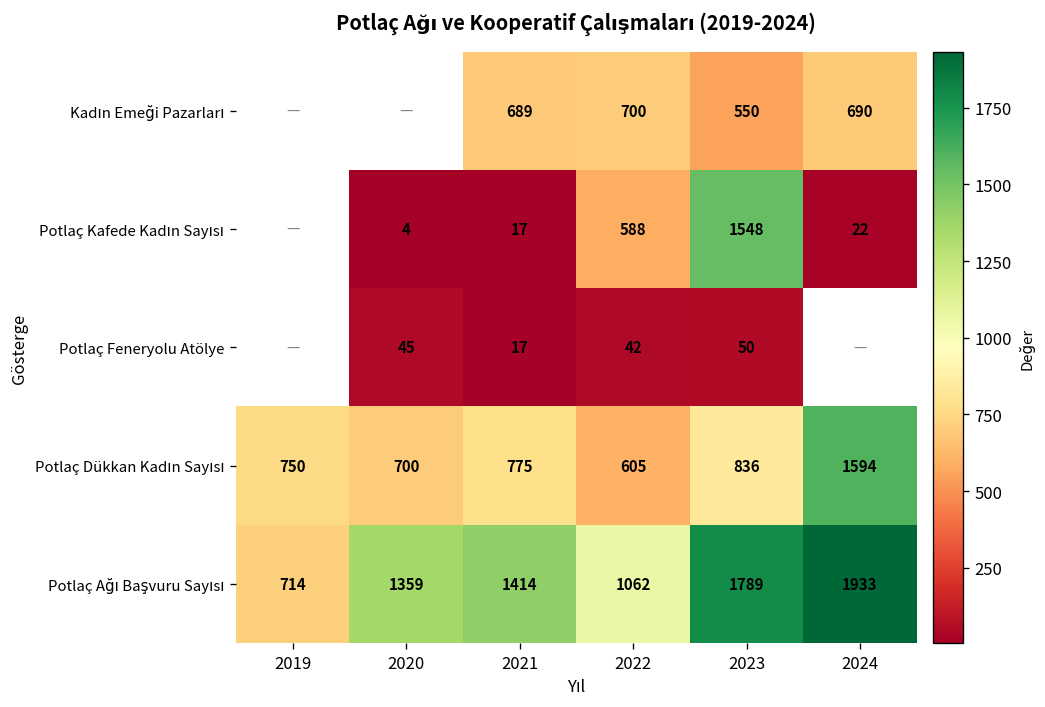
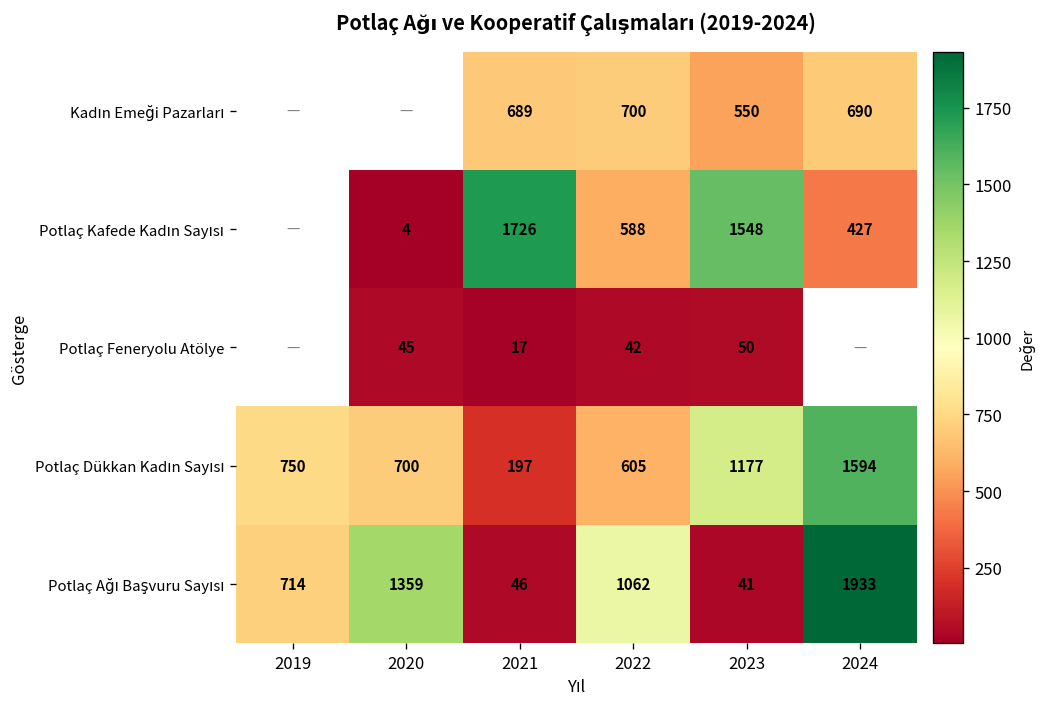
  {
    "Kadın Emeği Pazarları": {
      "2021": 689,
      "2022": 700,
      "2023": 550,
      "2024": 690
    },
    "Potlaç Kafede Kadın Sayısı": {
      "2020": 4,
-     "2021": 17,
+     "2021": 1726,
      "2022": 588,
      "2023": 1548,
-     "2024": 22
+     "2024": 427
    },
    "Potlaç Feneryolu Atölye": {
      "2020": 45,
      "2021": 17,
      "2022": 42,
      "2023": 50
    },
    "Potlaç Dükkan Kadın Sayısı": {
      "2019": 750,
      "2020": 700,
-     "2021": 775,
+     "2021": 197,
      "2022": 605,
-     "2023": 836,
+     "2023": 1177,
      "2024": 1594
    },
    "Potlaç Ağı Başvuru Sayısı": {
      "2019": 714,
      "2020": 1359,
-     "2021": 1414,
+     "2021": 46,
      "2022": 1062,
-     "2023": 1789,
+     "2023": 41,
      "2024": 1933
    }
  }
